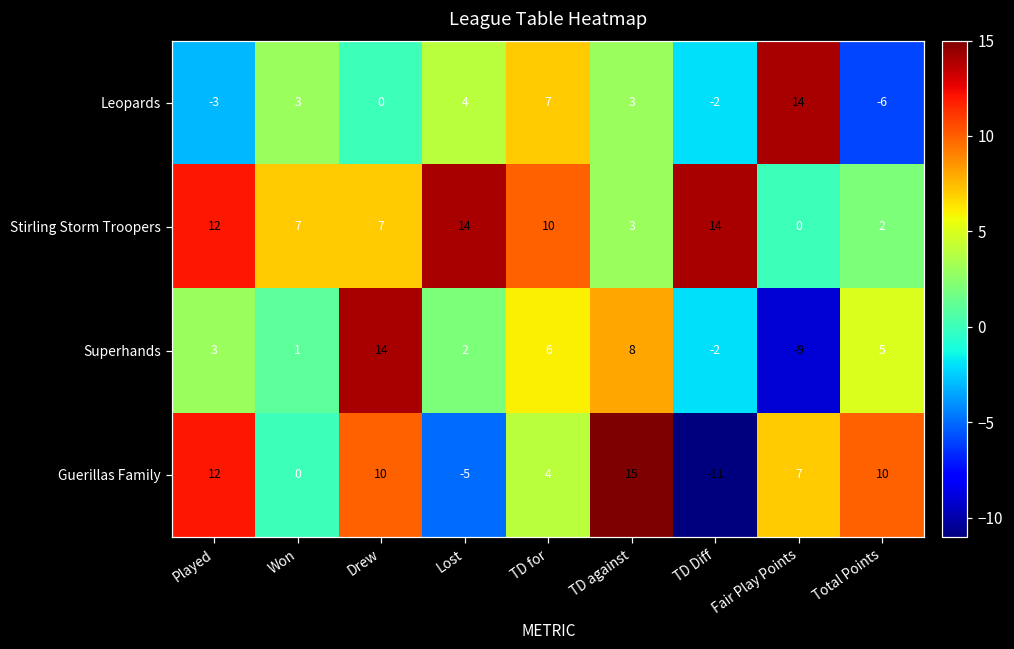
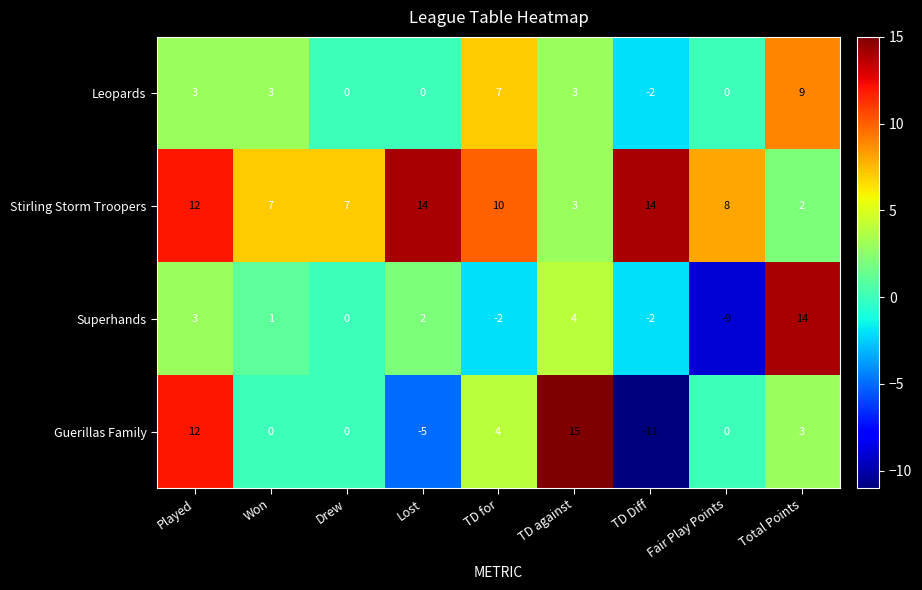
  {
    "Leopards": {
-     "Played": -3,
+     "Played": 3,
      "Won": 3,
      "Drew": 0,
-     "Lost": 4,
+     "Lost": 0,
      "TD for": 7,
      "TD against": 3,
      "TD Diff": -2,
-     "Fair Play Points": 14,
-     "Total Points": -6
+     "Fair Play Points": 0,
+     "Total Points": 9
    },
    "Stirling Storm Troopers": {
      "Played": 12,
      "Won": 7,
      "Drew": 7,
      "Lost": 14,
      "TD for": 10,
      "TD against": 3,
      "TD Diff": 14,
-     "Fair Play Points": 0,
+     "Fair Play Points": 8,
      "Total Points": 2
    },
    "Superhands": {
      "Played": 3,
      "Won": 1,
-     "Drew": 14,
+     "Drew": 0,
      "Lost": 2,
-     "TD for": 6,
-     "TD against": 8,
+     "TD for": -2,
+     "TD against": 4,
      "TD Diff": -2,
      "Fair Play Points": -9,
-     "Total Points": 5
+     "Total Points": 14
    },
    "Guerillas Family": {
      "Played": 12,
      "Won": 0,
-     "Drew": 10,
+     "Drew": 0,
      "Lost": -5,
      "TD for": 4,
      "TD against": 15,
      "TD Diff": -11,
-     "Fair Play Points": 7,
-     "Total Points": 10
+     "Fair Play Points": 0,
+     "Total Points": 3
    }
  }
